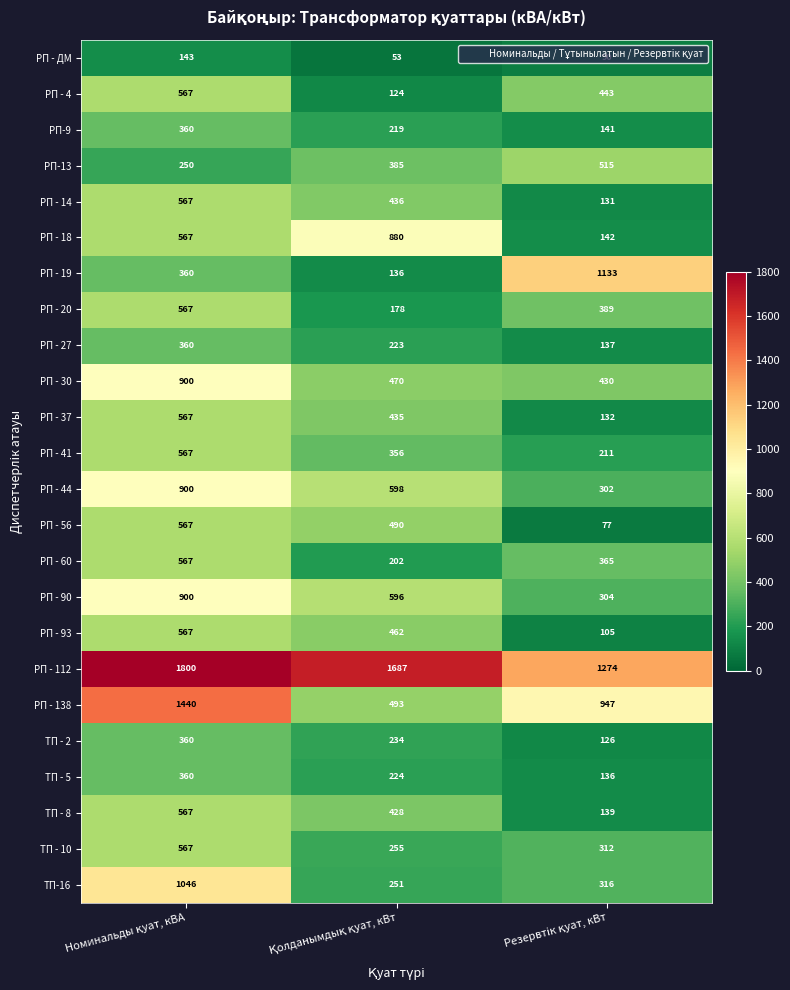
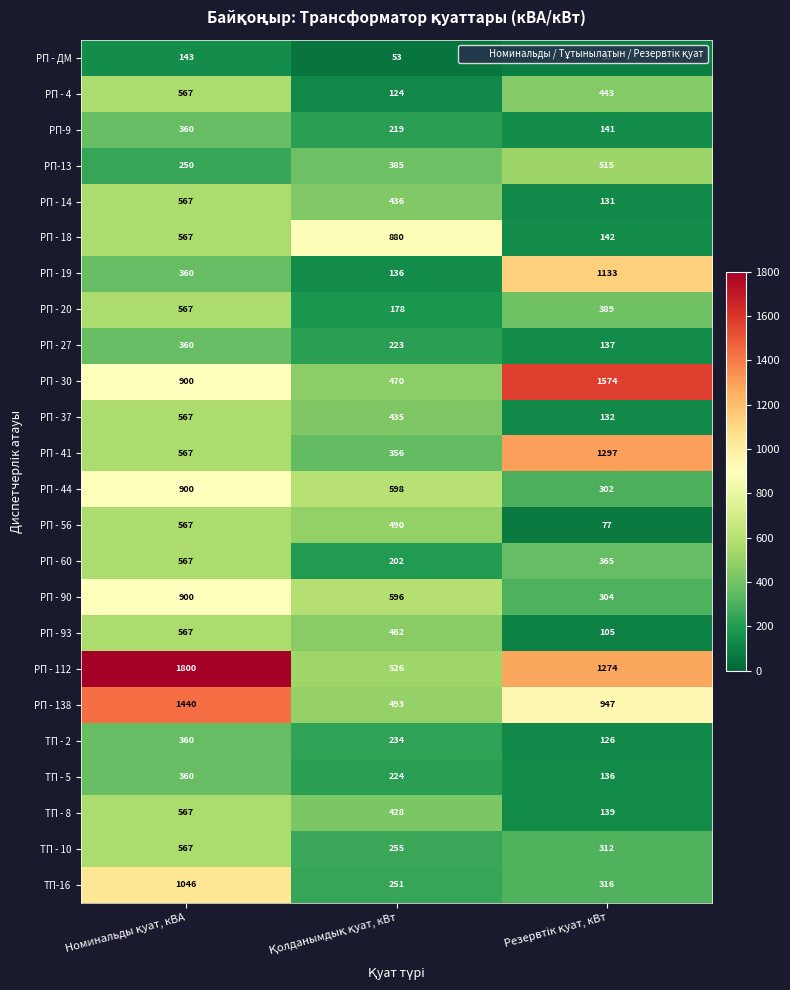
  {
    "РП - ДМ": {
      "Номинальды қуат, кВА": 143,
      "Қолданымдық қуат, кВт": 53
    },
    "РП - 4": {
      "Номинальды қуат, кВА": 567,
      "Қолданымдық қуат, кВт": 124,
      "Резервтік қуат, кВт": 443
    },
    "РП-9": {
      "Номинальды қуат, кВА": 360,
      "Қолданымдық қуат, кВт": 219,
      "Резервтік қуат, кВт": 141
    },
    "РП-13": {
      "Номинальды қуат, кВА": 250,
      "Қолданымдық қуат, кВт": 385,
      "Резервтік қуат, кВт": 515
    },
    "РП - 14": {
      "Номинальды қуат, кВА": 567,
      "Қолданымдық қуат, кВт": 436,
      "Резервтік қуат, кВт": 131
    },
    "РП - 18": {
      "Номинальды қуат, кВА": 567,
      "Қолданымдық қуат, кВт": 880,
      "Резервтік қуат, кВт": 142
    },
    "РП - 19": {
      "Номинальды қуат, кВА": 360,
      "Қолданымдық қуат, кВт": 136,
      "Резервтік қуат, кВт": 1133
    },
    "РП - 20": {
      "Номинальды қуат, кВА": 567,
      "Қолданымдық қуат, кВт": 178,
      "Резервтік қуат, кВт": 389
    },
    "РП - 27": {
      "Номинальды қуат, кВА": 360,
      "Қолданымдық қуат, кВт": 223,
      "Резервтік қуат, кВт": 137
    },
    "РП - 30": {
      "Номинальды қуат, кВА": 900,
      "Қолданымдық қуат, кВт": 470,
-     "Резервтік қуат, кВт": 430
+     "Резервтік қуат, кВт": 1574
    },
    "РП - 37": {
      "Номинальды қуат, кВА": 567,
      "Қолданымдық қуат, кВт": 435,
      "Резервтік қуат, кВт": 132
    },
    "РП - 41": {
      "Номинальды қуат, кВА": 567,
      "Қолданымдық қуат, кВт": 356,
-     "Резервтік қуат, кВт": 211
+     "Резервтік қуат, кВт": 1297
    },
    "РП - 44": {
      "Номинальды қуат, кВА": 900,
      "Қолданымдық қуат, кВт": 598,
      "Резервтік қуат, кВт": 302
    },
    "РП - 56": {
      "Номинальды қуат, кВА": 567,
      "Қолданымдық қуат, кВт": 490,
      "Резервтік қуат, кВт": 77
    },
    "РП - 60": {
      "Номинальды қуат, кВА": 567,
      "Қолданымдық қуат, кВт": 202,
      "Резервтік қуат, кВт": 365
    },
    "РП - 90": {
      "Номинальды қуат, кВА": 900,
      "Қолданымдық қуат, кВт": 596,
      "Резервтік қуат, кВт": 304
    },
    "РП - 93": {
      "Номинальды қуат, кВА": 567,
      "Қолданымдық қуат, кВт": 462,
      "Резервтік қуат, кВт": 105
    },
    "РП - 112": {
      "Номинальды қуат, кВА": 1800,
-     "Қолданымдық қуат, кВт": 1687,
+     "Қолданымдық қуат, кВт": 526,
      "Резервтік қуат, кВт": 1274
    },
    "РП - 138": {
      "Номинальды қуат, кВА": 1440,
      "Қолданымдық қуат, кВт": 493,
      "Резервтік қуат, кВт": 947
    },
    "ТП - 2": {
      "Номинальды қуат, кВА": 360,
      "Қолданымдық қуат, кВт": 234,
      "Резервтік қуат, кВт": 126
    },
    "ТП - 5": {
      "Номинальды қуат, кВА": 360,
      "Қолданымдық қуат, кВт": 224,
      "Резервтік қуат, кВт": 136
    },
    "ТП - 8": {
      "Номинальды қуат, кВА": 567,
      "Қолданымдық қуат, кВт": 428,
      "Резервтік қуат, кВт": 139
    },
    "ТП - 10": {
      "Номинальды қуат, кВА": 567,
      "Қолданымдық қуат, кВт": 255,
      "Резервтік қуат, кВт": 312
    },
    "ТП-16": {
      "Номинальды қуат, кВА": 1046,
      "Қолданымдық қуат, кВт": 251,
      "Резервтік қуат, кВт": 316
    }
  }
